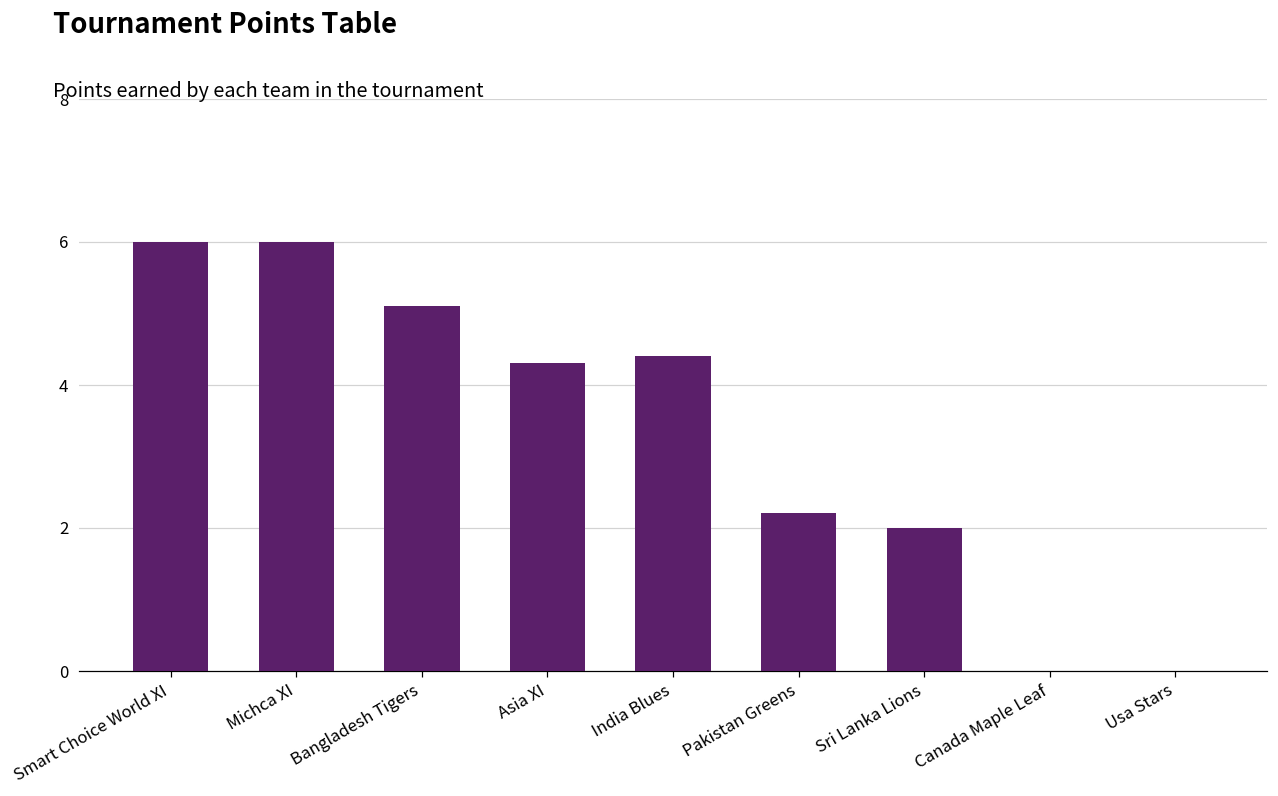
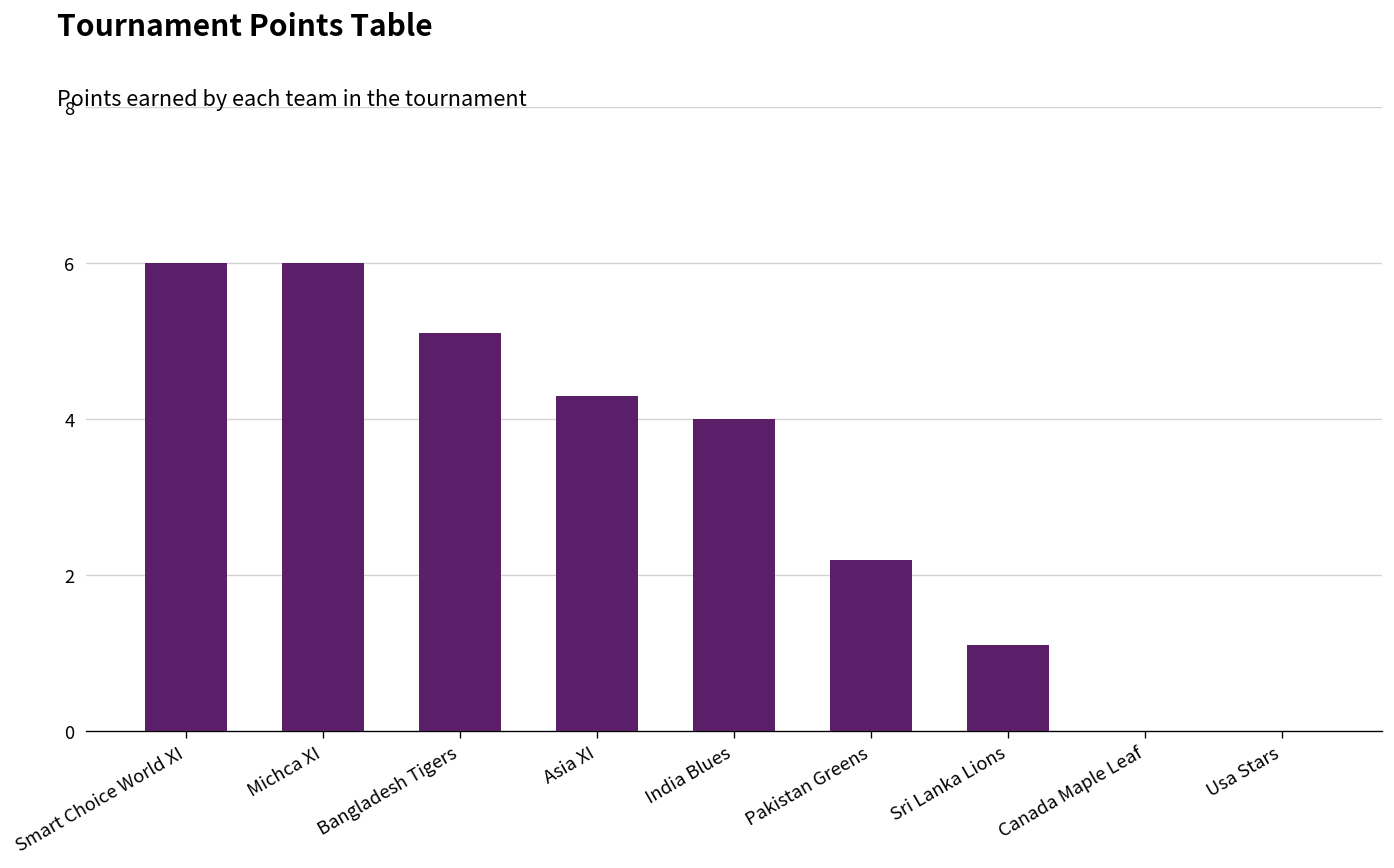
  {
    "Smart Choice World XI": 6.0,
    "Michca XI": 6.0,
    "Bangladesh Tigers": 5.1,
    "Asia XI": 4.3,
-   "India Blues": 4.4,
+   "India Blues": 4.0,
    "Pakistan Greens": 2.2,
-   "Sri Lanka Lions": 2.0,
+   "Sri Lanka Lions": 1.1,
    "Canada Maple Leaf": 0.0,
    "Usa Stars": 0.0
  }
